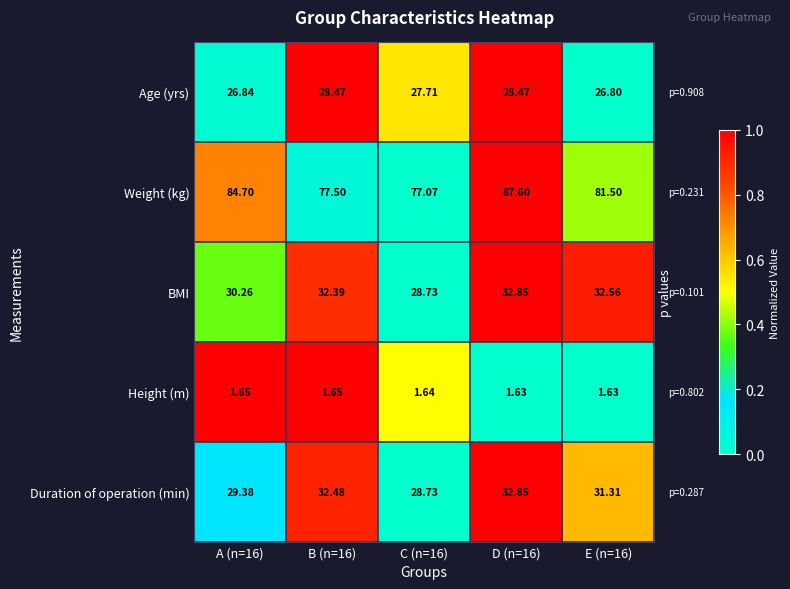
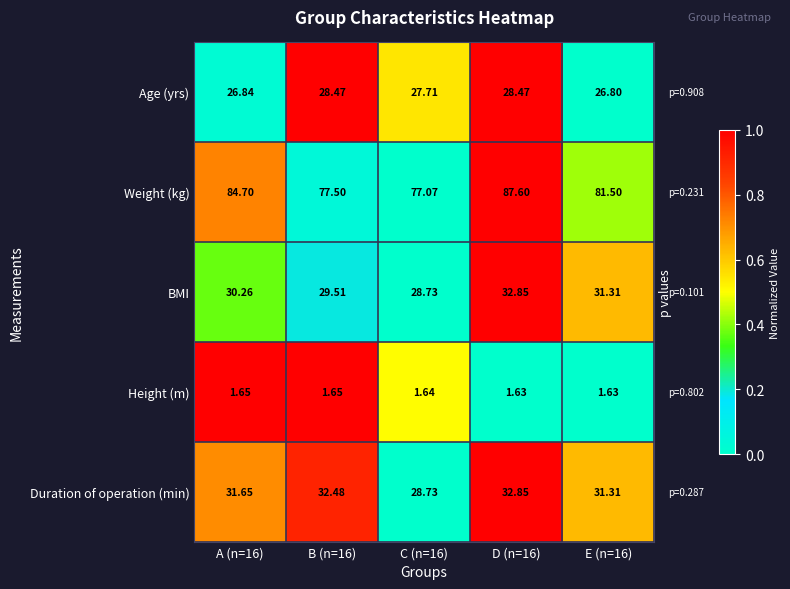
  {
    "Age (yrs)": {
      "A (n=16)": 26.84,
      "B (n=16)": 28.47,
      "C (n=16)": 27.71,
      "D (n=16)": 28.47,
      "E (n=16)": 26.80
    },
    "Weight (kg)": {
      "A (n=16)": 84.70,
      "B (n=16)": 77.50,
      "C (n=16)": 77.07,
      "D (n=16)": 87.60,
      "E (n=16)": 81.50
    },
    "BMI": {
      "A (n=16)": 30.26,
-     "B (n=16)": 32.39,
+     "B (n=16)": 29.51,
      "C (n=16)": 28.73,
      "D (n=16)": 32.85,
-     "E (n=16)": 32.56
+     "E (n=16)": 31.31
    },
    "Height (m)": {
      "A (n=16)": 1.65,
      "B (n=16)": 1.65,
      "C (n=16)": 1.64,
      "D (n=16)": 1.63,
      "E (n=16)": 1.63
    },
    "Duration of operation (min)": {
-     "A (n=16)": 29.38,
+     "A (n=16)": 31.65,
      "B (n=16)": 32.48,
      "C (n=16)": 28.73,
      "D (n=16)": 32.85,
      "E (n=16)": 31.31
    }
  }
